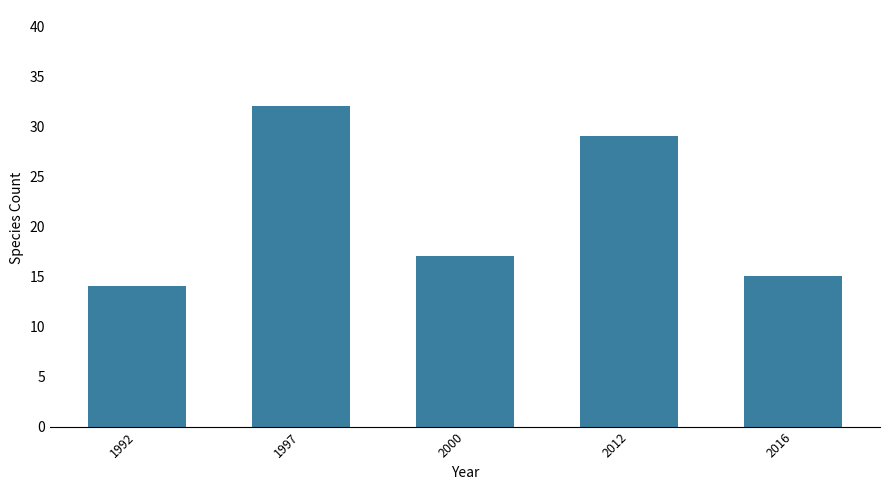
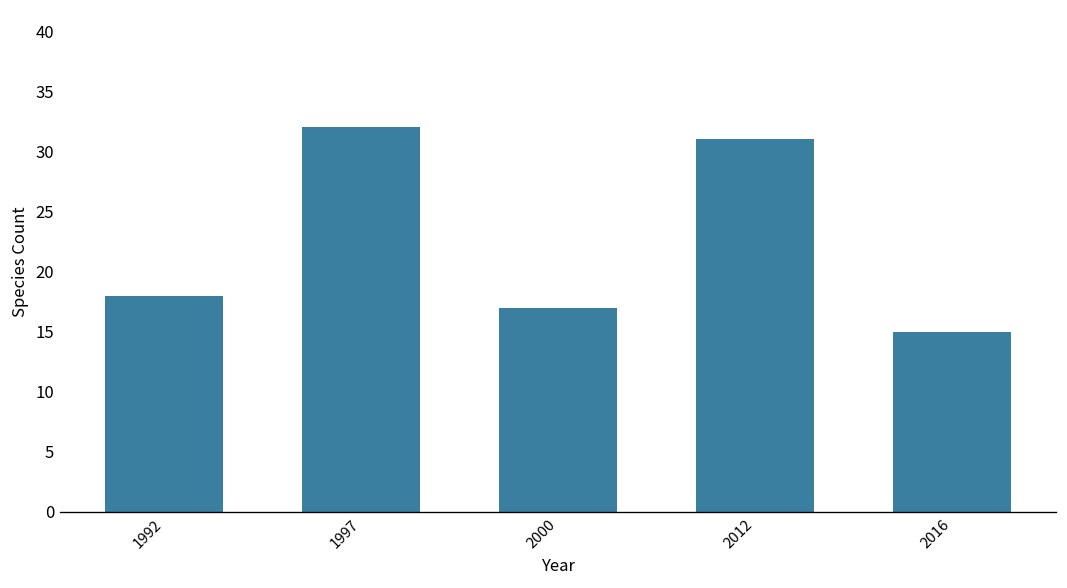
  {
-   "1992": 14,
+   "1992": 18,
    "1997": 32,
    "2000": 17,
-   "2012": 29,
+   "2012": 31,
    "2016": 15
  }
